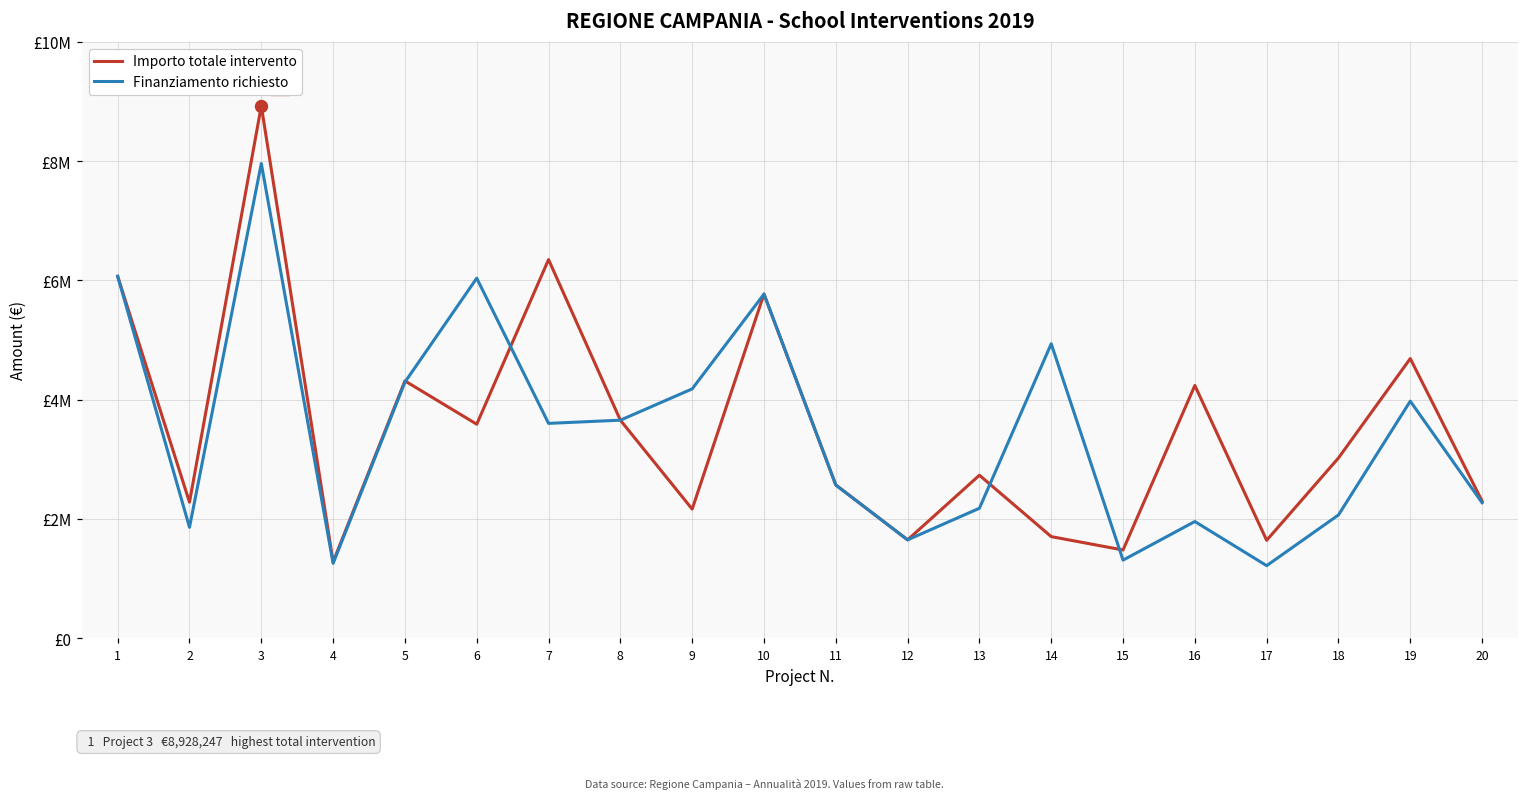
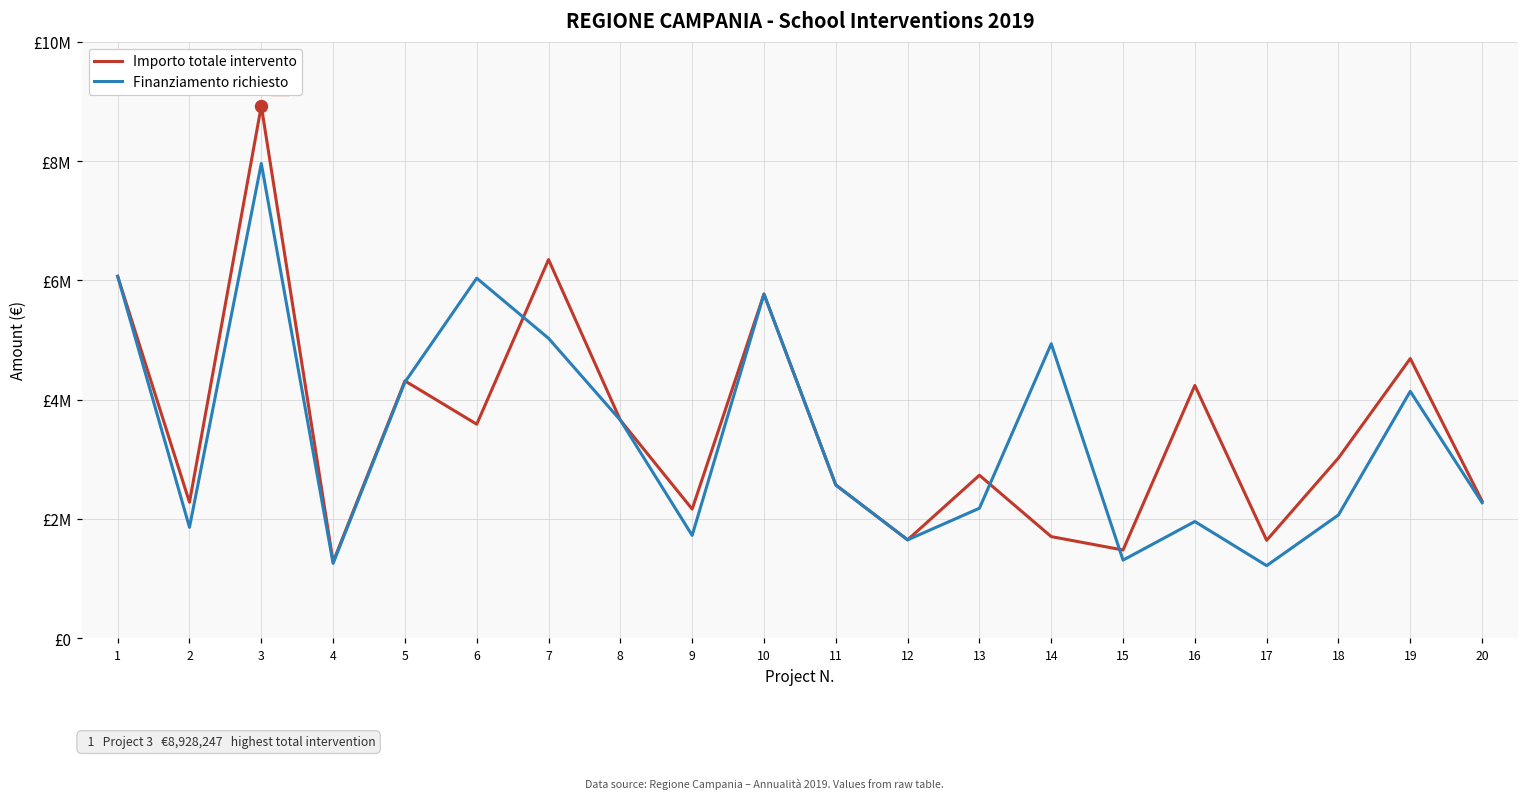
  {
    "Finanziamento richiesto": {
      "2": "£1900000",
      "3": "£8000000",
      "6": "£6000000",
-     "7": "£3600000",
-     "9": "£4200000",
+     "7": "£5000000",
+     "9": "£1700000",
      "13": "£2200000",
      "14": "£4900000",
      "15": "£1300000",
      "16": "£2000000",
      "17": "£1200000",
      "18": "£2100000",
-     "19": "£4000000"
+     "19": "£4100000"
    }
  }
